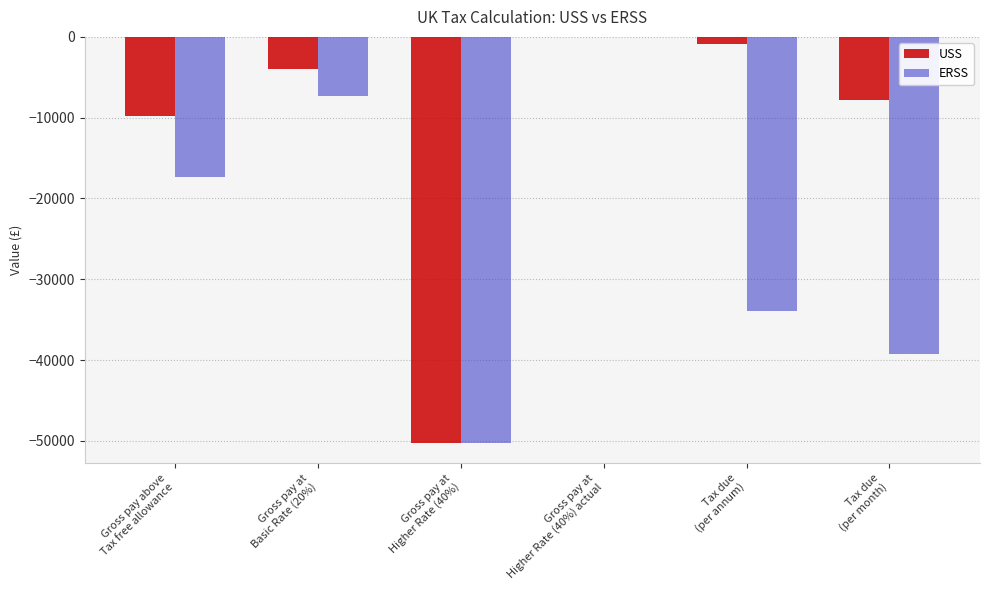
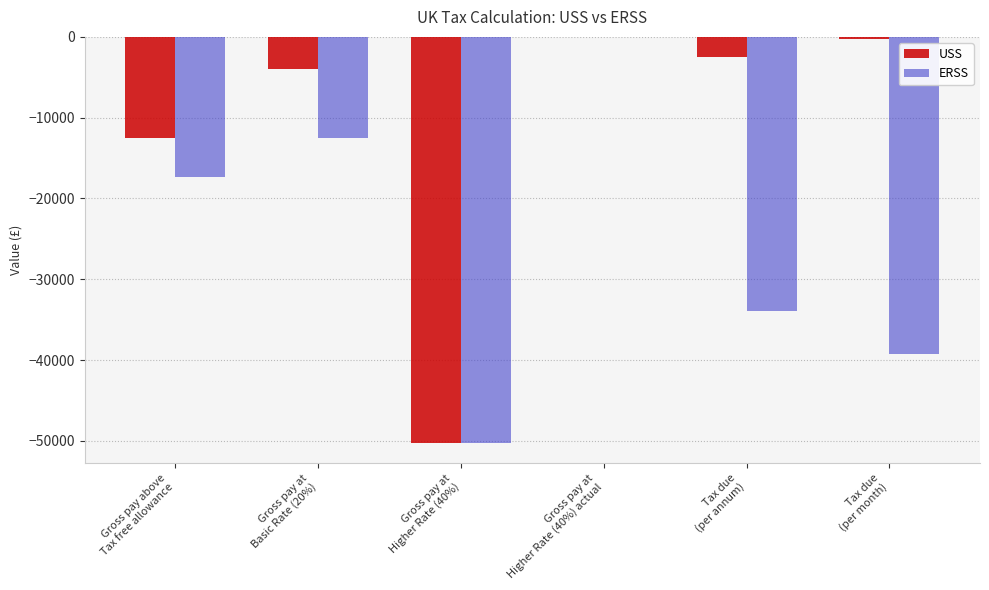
  {
    "USS": {
-     "Gross pay above Tax free allowance": -10000,
+     "Gross pay above Tax free allowance": -13000,
      "Gross pay at Basic Rate (20%)": -4000,
      "Gross pay at Higher Rate (40%)": -50000,
      "Gross pay at Higher Rate (40%) actual": 0,
-     "Tax due (per annum)": -1000,
-     "Tax due (per month)": -8000
+     "Tax due (per annum)": -3000,
+     "Tax due (per month)": 0
    },
    "ERSS": {
      "Gross pay above Tax free allowance": -17000,
-     "Gross pay at Basic Rate (20%)": -7000,
+     "Gross pay at Basic Rate (20%)": -13000,
      "Gross pay at Higher Rate (40%)": -50000,
      "Gross pay at Higher Rate (40%) actual": 0,
      "Tax due (per annum)": -34000,
      "Tax due (per month)": -39000
    }
  }
